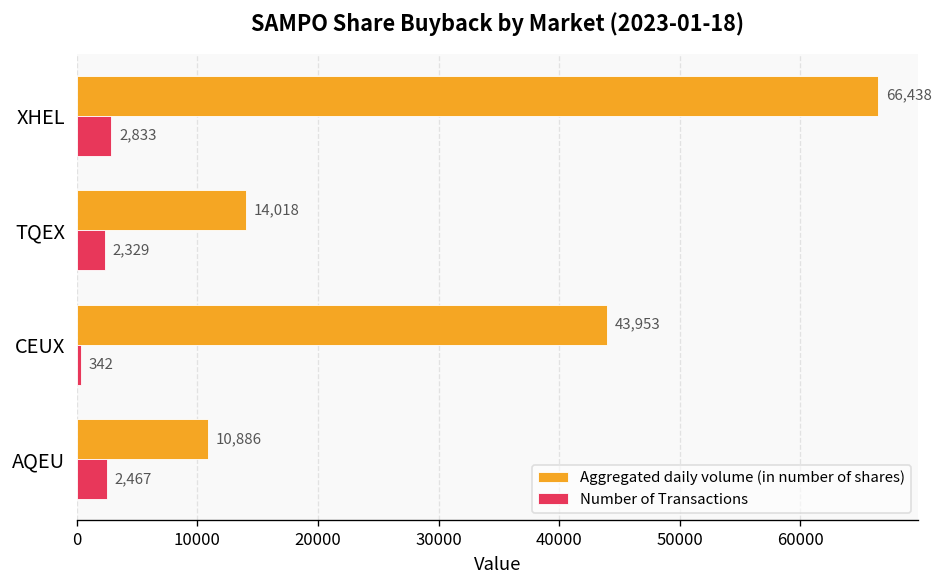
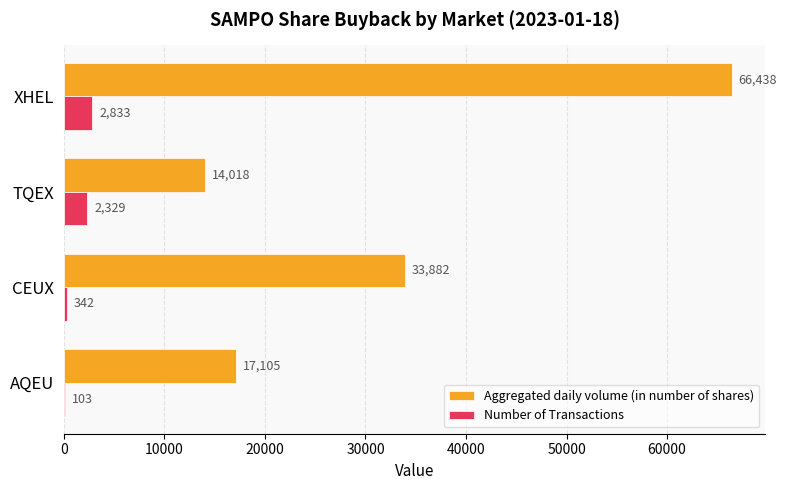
  {
    "Aggregated daily volume (in number of shares)": {
      "XHEL": "66,438",
      "TQEX": "14,018",
-     "CEUX": "43,953",
-     "AQEU": "10,886"
+     "CEUX": "33,882",
+     "AQEU": "17,105"
    },
    "Number of Transactions": {
      "XHEL": "2,833",
      "TQEX": "2,329",
      "CEUX": "342",
-     "AQEU": "2,467"
+     "AQEU": "103"
    }
  }
